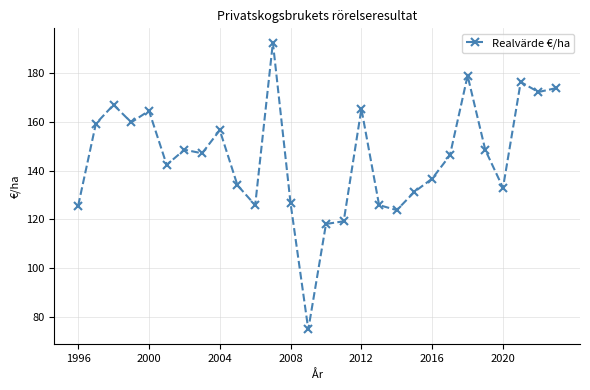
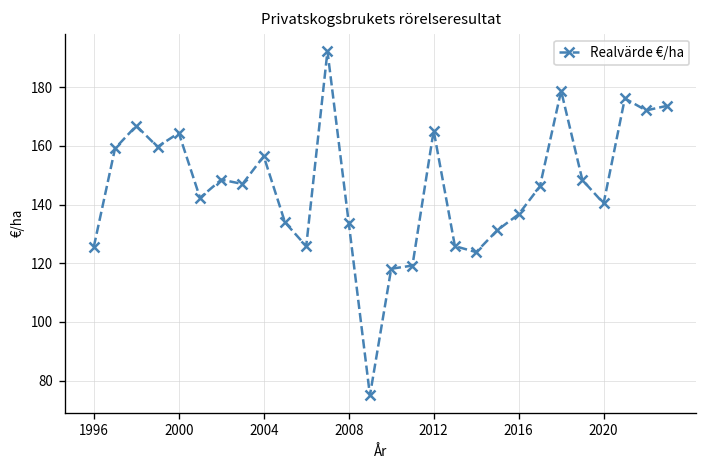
  {
    "1996": 126,
    "2000": 164,
    "2004": 157,
-   "2008": 127,
+   "2008": 134,
    "2012": 165,
    "2016": 137,
-   "2020": 133
+   "2020": 140
  }
